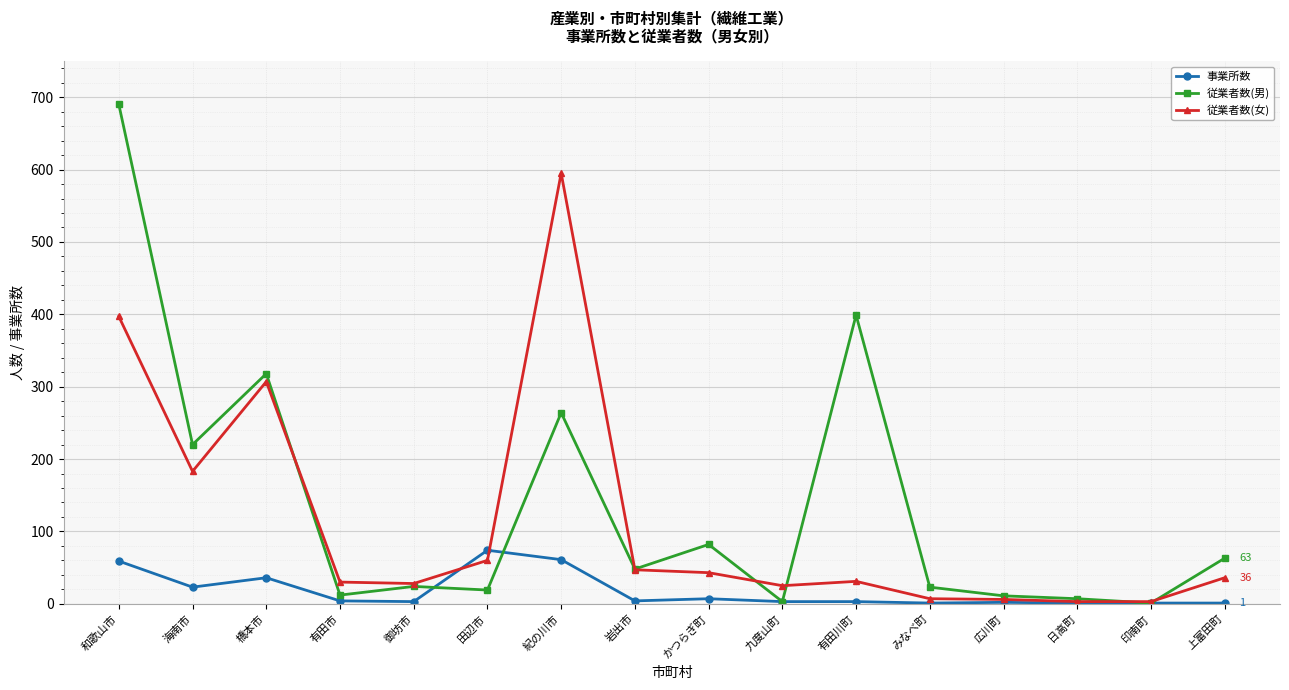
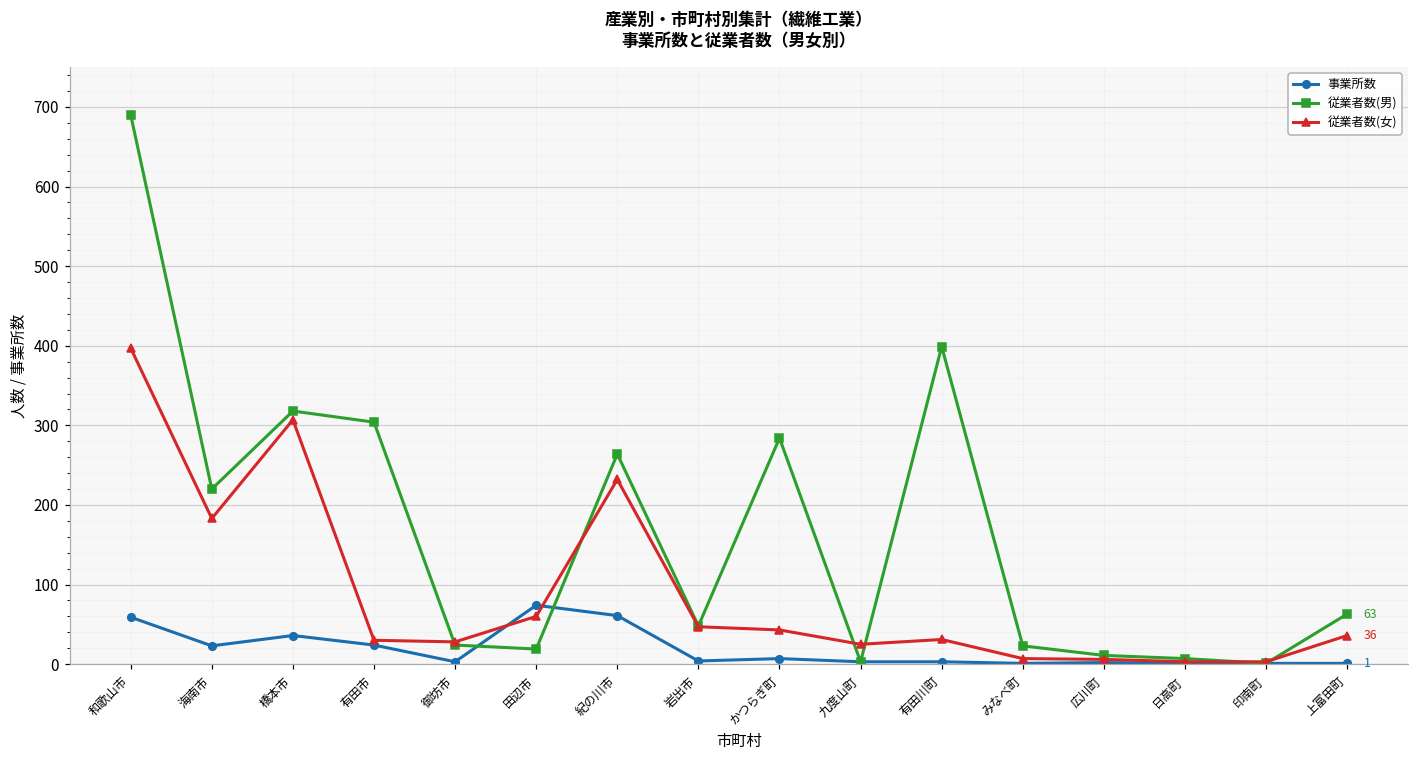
  {
    "事業所数": {
      "和歌山市": 60,
      "海南市": 20,
      "橋本市": 40,
-     "有田市": 0,
+     "有田市": 20,
      "御坊市": 0,
      "田辺市": 70,
      "紀の川市": 60,
      "岩出市": 0,
      "かつらぎ町": 10,
      "有田川町": 0,
      "みなべ町": 0,
      "広川町": 0
    },
    "従業者数(男)": {
      "和歌山市": 690,
      "海南市": 220,
      "橋本市": 320,
-     "有田市": 10,
+     "有田市": 300,
      "御坊市": 20,
      "田辺市": 20,
      "紀の川市": 260,
-     "かつらぎ町": 80,
+     "かつらぎ町": 280,
      "有田川町": 400,
      "みなべ町": 20,
      "広川町": 10,
      "日高町": 10
    },
    "従業者数(女)": {
      "和歌山市": 400,
      "海南市": 180,
      "橋本市": 310,
      "有田市": 30,
      "御坊市": 30,
      "田辺市": 60,
-     "紀の川市": 600,
+     "紀の川市": 230,
      "かつらぎ町": 40,
      "九度山町": 30,
      "有田川町": 30,
      "みなべ町": 10,
      "広川町": 10
    }
  }
